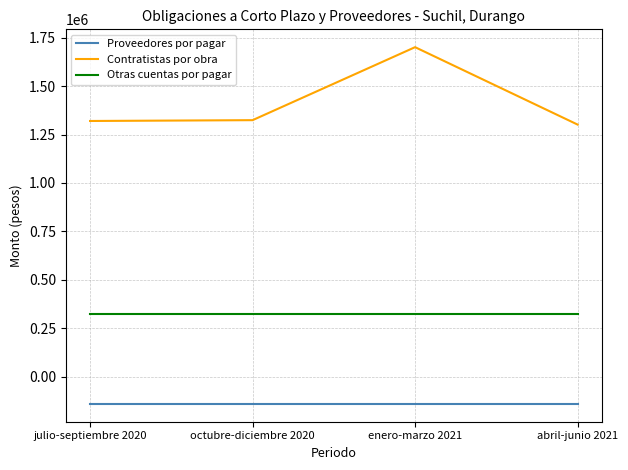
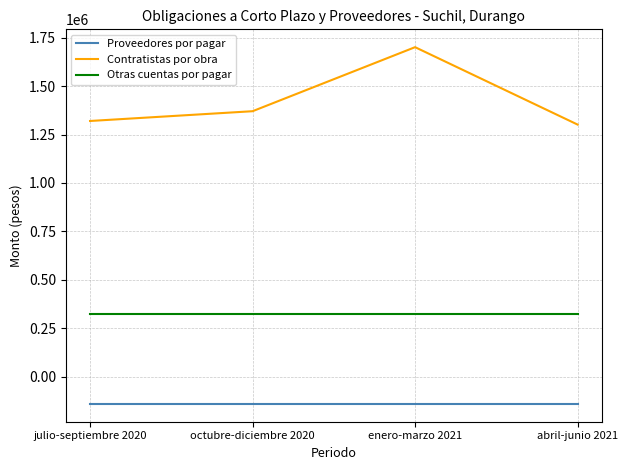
  {
    "Proveedores por pagar": {
      "julio-septiembre 2020": -140000,
      "octubre-diciembre 2020": -140000,
      "enero-marzo 2021": -140000,
      "abril-junio 2021": -140000
    },
    "Contratistas por obra": {
      "julio-septiembre 2020": 1320000,
-     "octubre-diciembre 2020": 1320000,
+     "octubre-diciembre 2020": 1370000,
      "enero-marzo 2021": 1700000,
      "abril-junio 2021": 1300000
    },
    "Otras cuentas por pagar": {
      "julio-septiembre 2020": 320000,
      "octubre-diciembre 2020": 320000,
      "enero-marzo 2021": 320000,
      "abril-junio 2021": 320000
    }
  }
